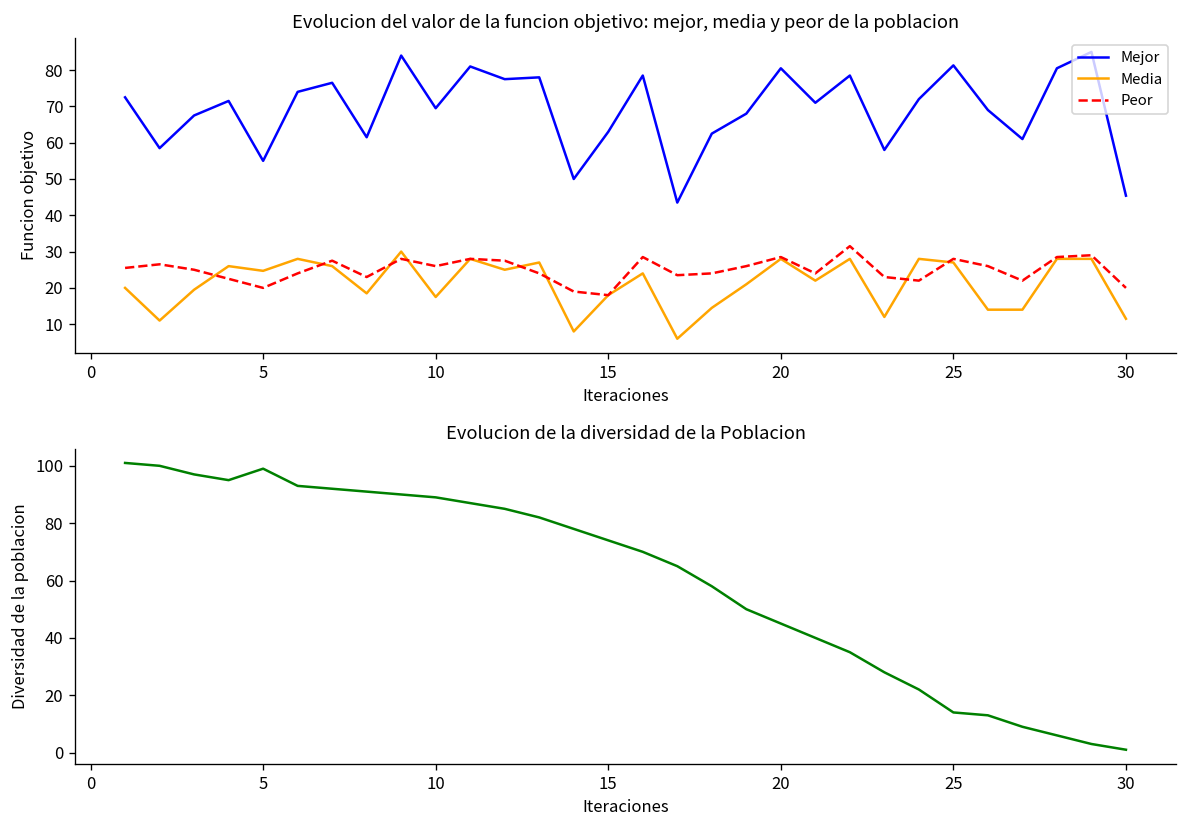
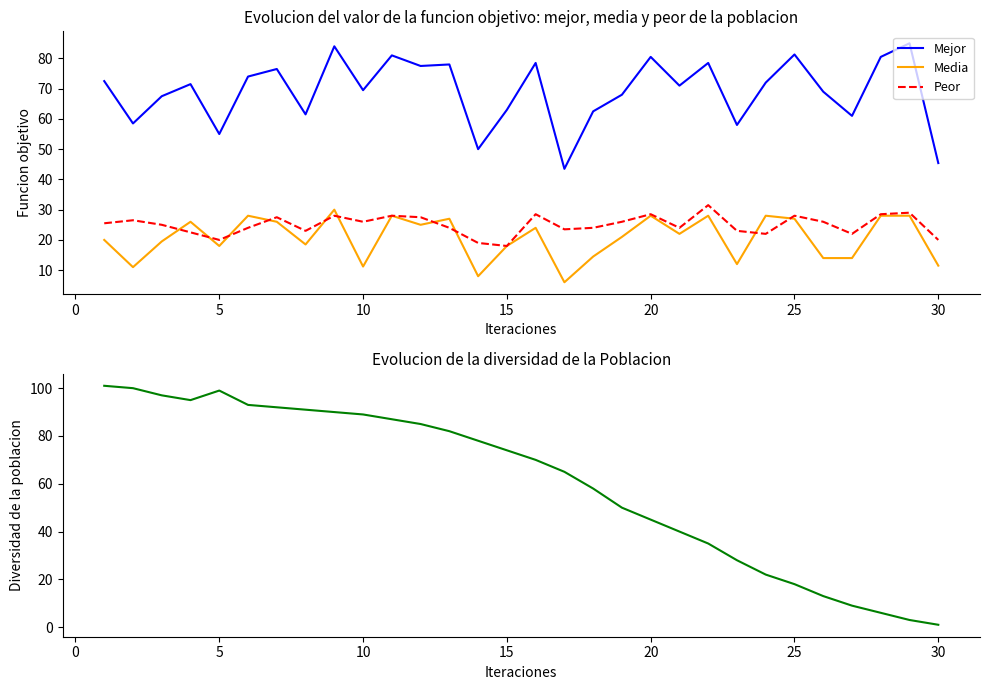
  {
    "Evolucion del valor de la funcion objetivo: mejor, media y peor de la poblacion": {
      "Mejor": {
        "5": 55,
        "10": 70,
        "15": 63,
        "20": 81,
        "25": 81,
        "30": 45
      },
      "Media": {
-       "5": 25,
-       "10": 18,
+       "5": 18,
+       "10": 11,
        "25": 27,
        "30": 12
      },
      "Peor": {
        "5": 20,
        "10": 26,
        "25": 28,
        "30": 20
      }
    },
    "Evolucion de la diversidad de la Poblacion": {
      "5": 99,
      "10": 89,
      "15": 74,
      "20": 45,
-     "25": 14,
+     "25": 18,
      "30": 1
    }
  }
